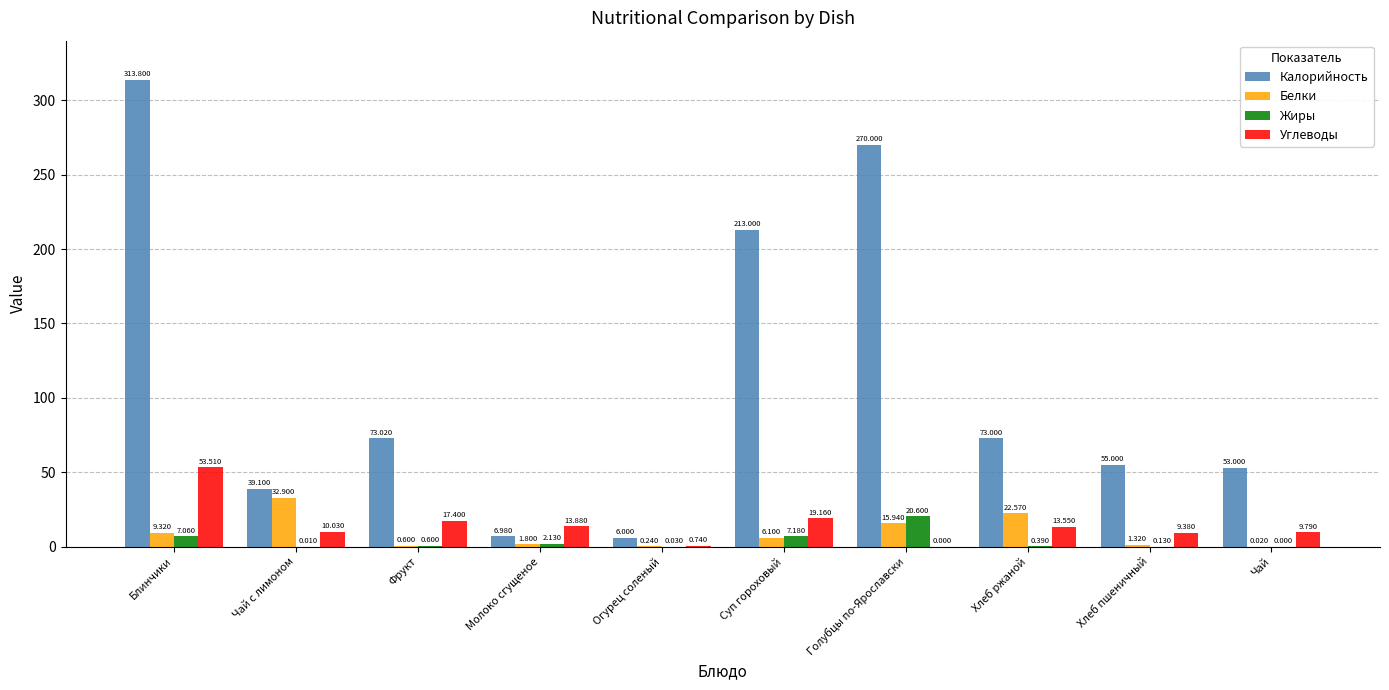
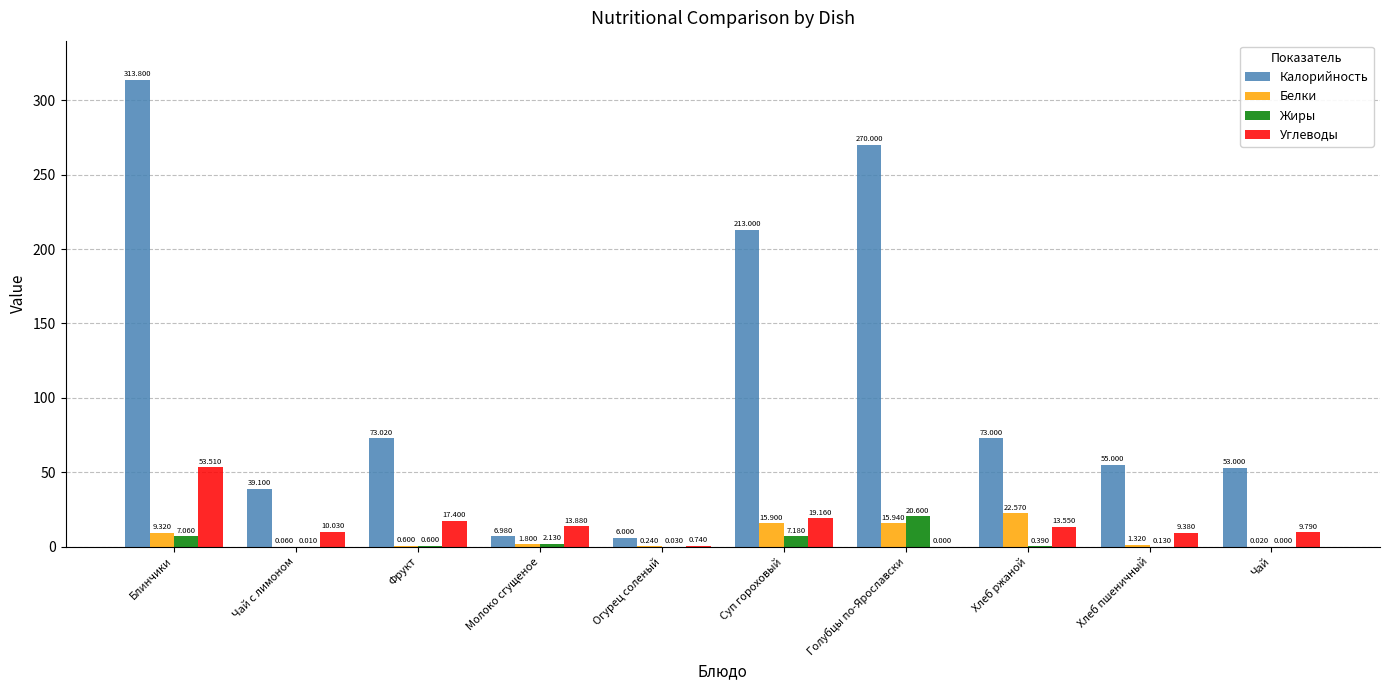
  {
    "Калорийность": {
      "Блинчики": 313.800,
      "Чай с лимоном": 39.100,
      "Фрукт": 73.020,
      "Молоко сгущеное": 6.980,
      "Огурец соленый": 6.000,
      "Суп гороховый": 213.000,
      "Голубцы по-Ярославски": 270.000,
      "Хлеб ржаной": 73.000,
      "Хлеб пшеничный": 55.000,
      "Чай": 53.000
    },
    "Белки": {
      "Блинчики": 9.320,
-     "Чай с лимоном": 32.900,
+     "Чай с лимоном": 0.060,
      "Фрукт": 0.600,
      "Молоко сгущеное": 1.800,
      "Огурец соленый": 0.240,
-     "Суп гороховый": 6.100,
+     "Суп гороховый": 15.900,
      "Голубцы по-Ярославски": 15.940,
      "Хлеб ржаной": 22.570,
      "Хлеб пшеничный": 1.320,
      "Чай": 0.020
    },
    "Жиры": {
      "Блинчики": 7.060,
      "Чай с лимоном": 0.010,
      "Фрукт": 0.600,
      "Молоко сгущеное": 2.130,
      "Огурец соленый": 0.030,
      "Суп гороховый": 7.180,
      "Голубцы по-Ярославски": 20.600,
      "Хлеб ржаной": 0.390,
      "Хлеб пшеничный": 0.130,
      "Чай": 0.000
    },
    "Углеводы": {
      "Блинчики": 53.510,
      "Чай с лимоном": 10.030,
      "Фрукт": 17.400,
      "Молоко сгущеное": 13.880,
      "Огурец соленый": 0.740,
      "Суп гороховый": 19.160,
      "Голубцы по-Ярославски": 0.000,
      "Хлеб ржаной": 13.550,
      "Хлеб пшеничный": 9.380,
      "Чай": 9.790
    }
  }
